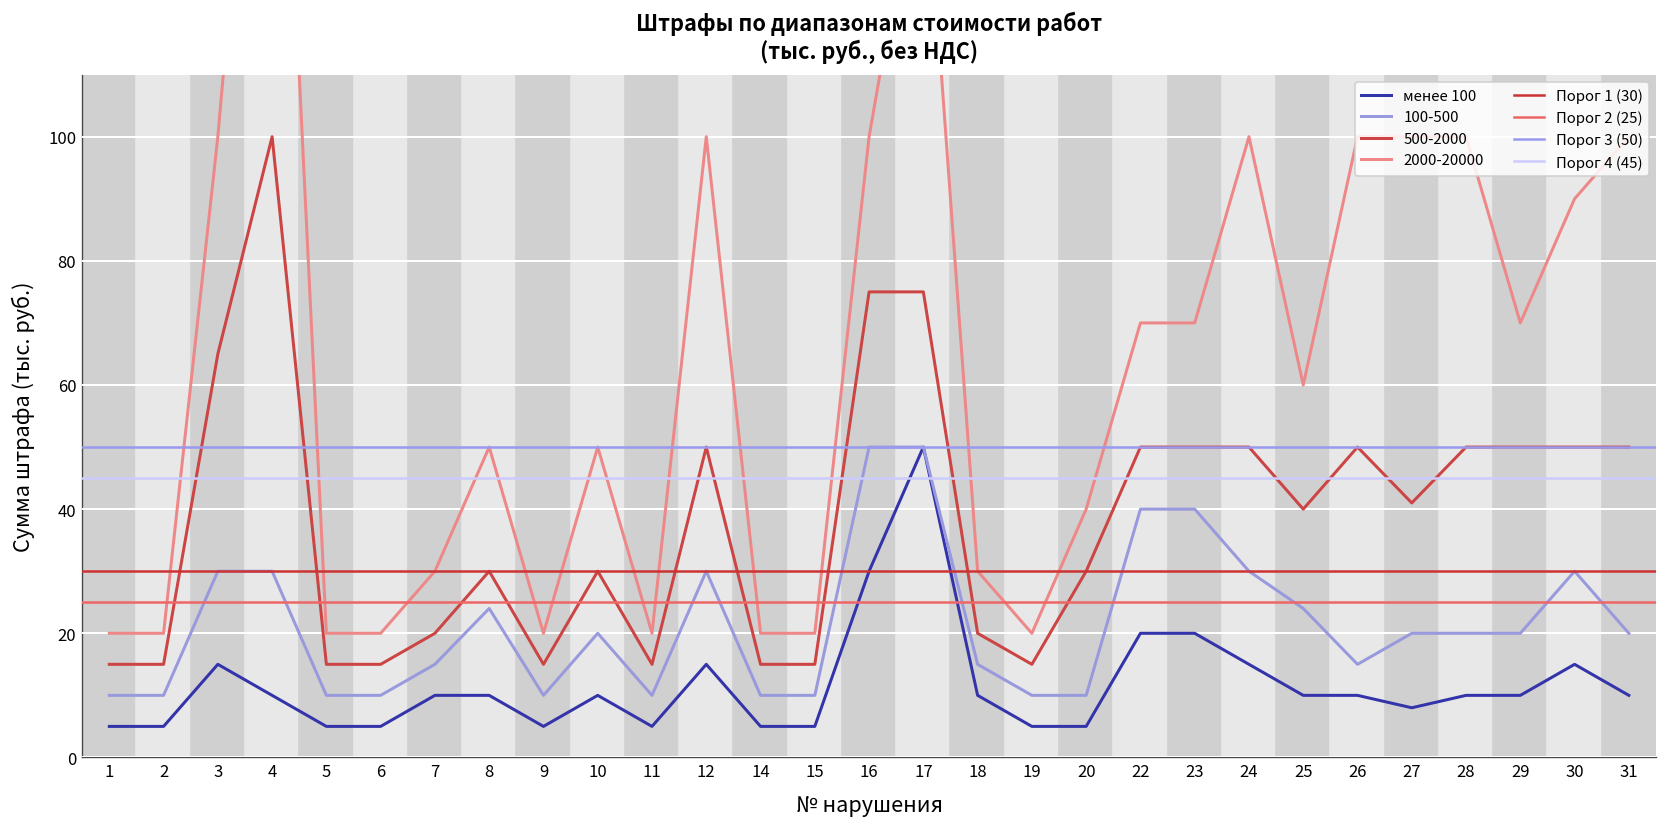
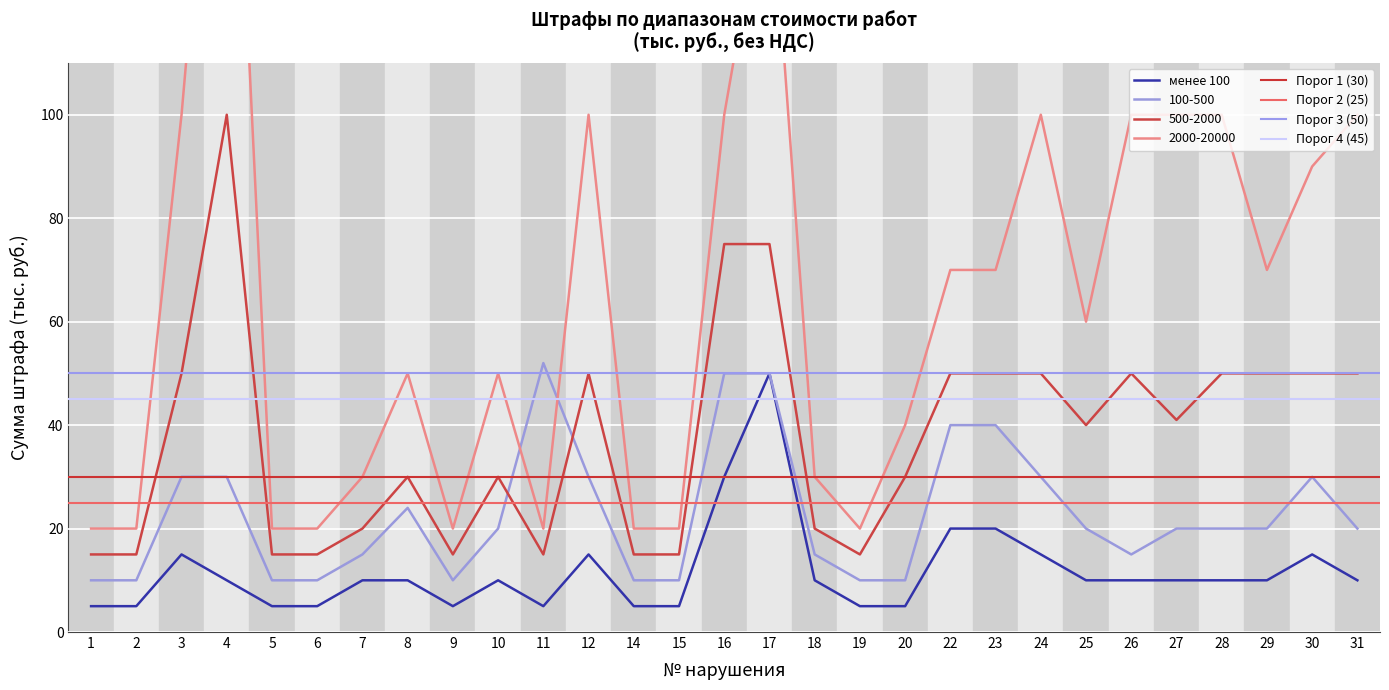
  {
    "менее 100": {
      "1": 5,
      "2": 5,
      "3": 15,
      "4": 10,
      "5": 5,
      "6": 5,
      "7": 10,
      "8": 10,
      "9": 5,
      "10": 10,
      "11": 5,
      "12": 15,
      "14": 5,
      "15": 5,
      "16": 30,
      "18": 10,
      "19": 5,
      "20": 5,
      "22": 20,
      "23": 20,
      "24": 15,
      "25": 10,
      "26": 10,
-     "27": 8,
+     "27": 10,
      "28": 10,
      "29": 10,
      "30": 15,
      "31": 10
    },
    "100-500": {
      "1": 10,
      "2": 10,
      "3": 30,
      "4": 30,
      "5": 10,
      "6": 10,
      "7": 15,
      "8": 24,
      "9": 10,
      "10": 20,
-     "11": 10,
+     "11": 52,
      "12": 30,
      "14": 10,
      "15": 10,
      "16": 50,
      "18": 15,
      "19": 10,
      "20": 10,
      "22": 40,
      "23": 40,
      "24": 30,
-     "25": 24,
+     "25": 20,
      "26": 15,
      "27": 20,
      "28": 20,
      "29": 20,
      "30": 30,
      "31": 20
    },
    "500-2000": {
      "1": 15,
      "2": 15,
-     "3": 65,
+     "3": 50,
      "4": 100,
      "5": 15,
      "6": 15,
      "7": 20,
      "8": 30,
      "9": 15,
      "10": 30,
      "11": 15,
      "12": 50,
      "14": 15,
      "15": 15,
      "16": 75,
      "17": 75,
      "18": 20,
      "19": 15,
      "20": 30,
      "22": 50,
      "23": 50,
      "24": 50,
      "25": 40,
      "26": 50,
      "27": 41,
      "28": 50,
      "29": 50,
      "30": 50,
      "31": 50
    },
    "2000-20000": {
      "1": 20,
      "2": 20,
      "3": 100,
      "5": 20,
      "6": 20,
      "7": 30,
      "8": 50,
      "9": 20,
      "10": 50,
      "11": 20,
      "12": 100,
      "14": 20,
      "15": 20,
      "16": 100,
      "18": 30,
      "19": 20,
      "20": 40,
      "22": 70,
      "23": 70,
      "24": 100,
      "25": 60,
      "29": 70,
      "30": 90
    }
  }
